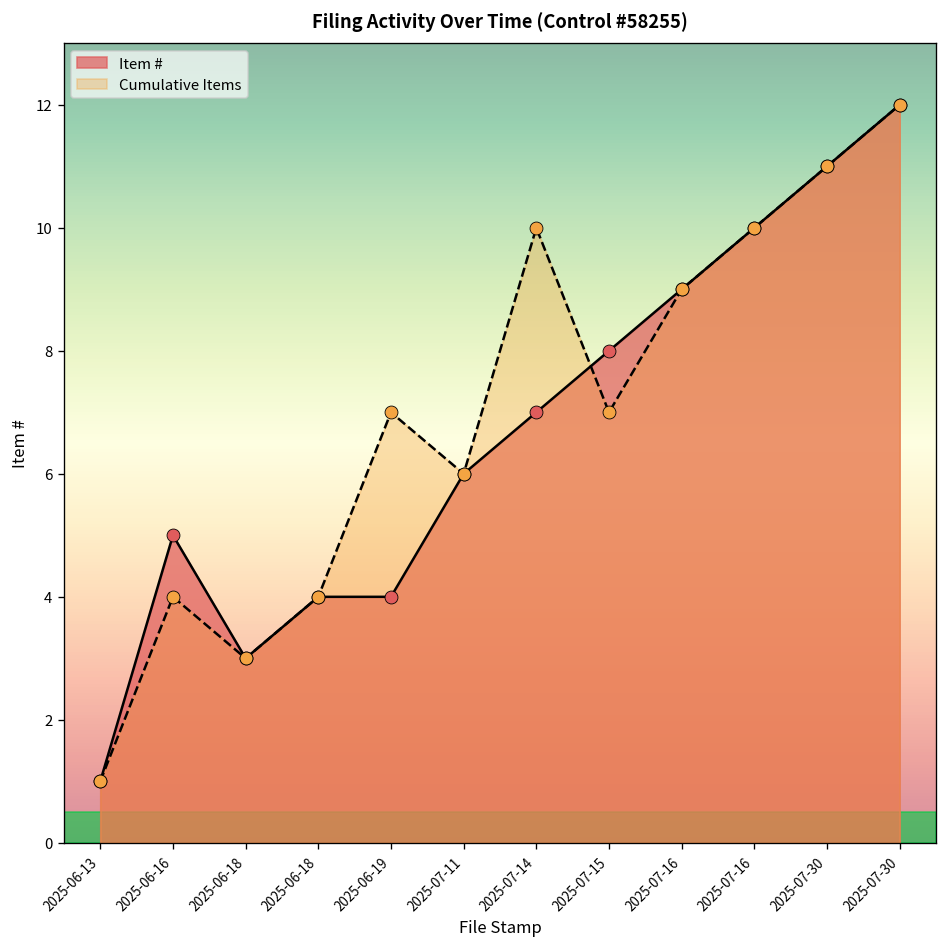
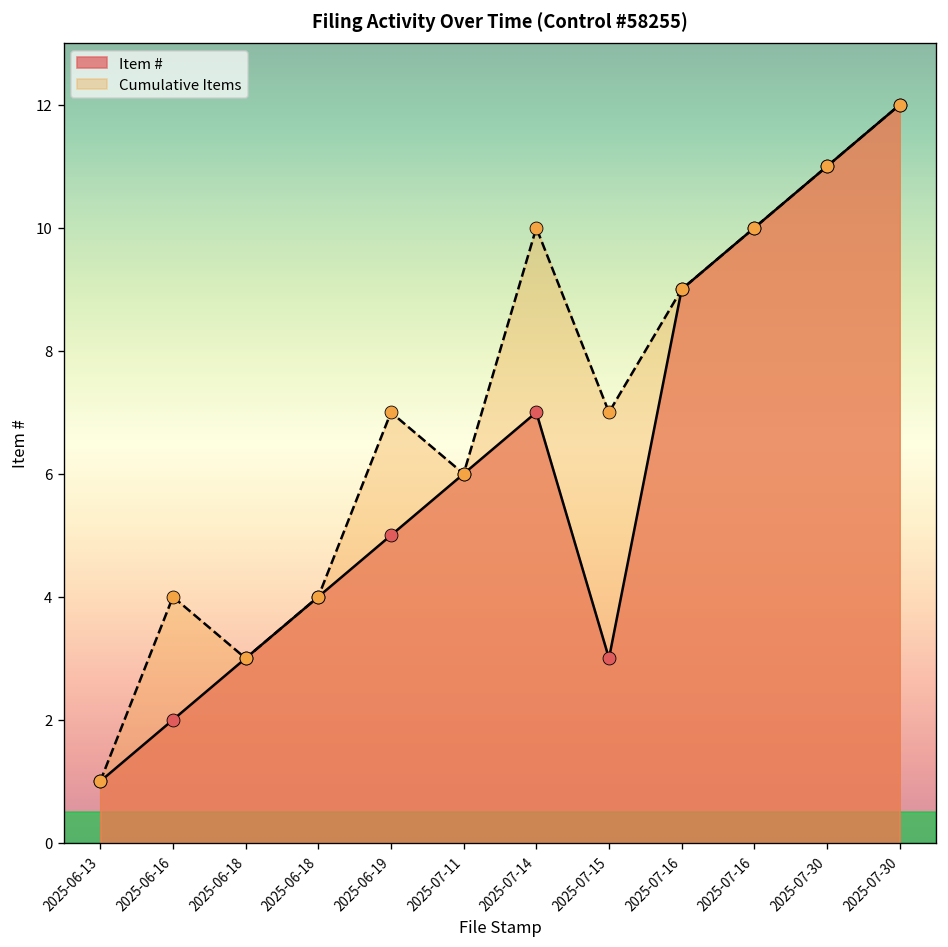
  {
    "Item #": {
-     "2025-06-16": 5,
-     "2025-06-19": 4,
+     "2025-06-16": 2,
+     "2025-06-19": 5,
      "2025-07-14": 7,
-     "2025-07-15": 8
+     "2025-07-15": 3
    },
    "Cumulative Items": {
      "2025-06-16": 4,
      "2025-06-19": 7,
      "2025-07-14": 10,
      "2025-07-15": 7
    }
  }
